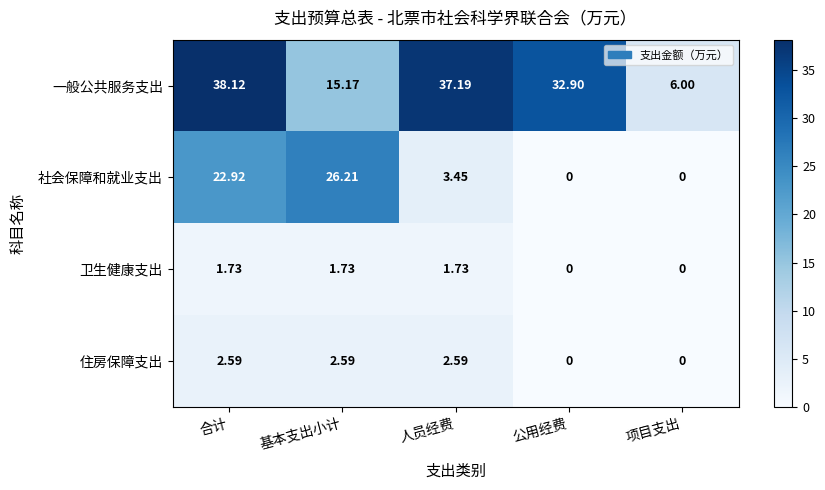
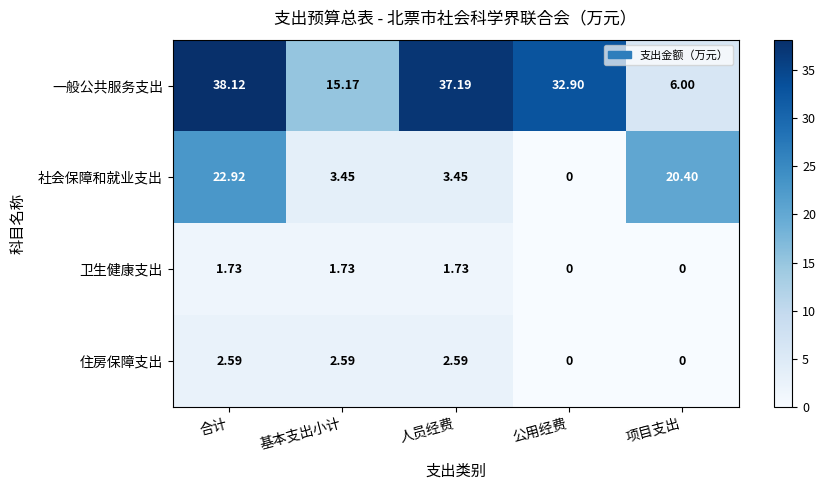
  {
    "一般公共服务支出": {
      "合计": 38.12,
      "基本支出小计": 15.17,
      "人员经费": 37.19,
      "公用经费": 32.90,
      "项目支出": 6.00
    },
    "社会保障和就业支出": {
      "合计": 22.92,
-     "基本支出小计": 26.21,
+     "基本支出小计": 3.45,
      "人员经费": 3.45,
      "公用经费": 0,
-     "项目支出": 0
+     "项目支出": 20.40
    },
    "卫生健康支出": {
      "合计": 1.73,
      "基本支出小计": 1.73,
      "人员经费": 1.73,
      "公用经费": 0,
      "项目支出": 0
    },
    "住房保障支出": {
      "合计": 2.59,
      "基本支出小计": 2.59,
      "人员经费": 2.59,
      "公用经费": 0,
      "项目支出": 0
    }
  }
